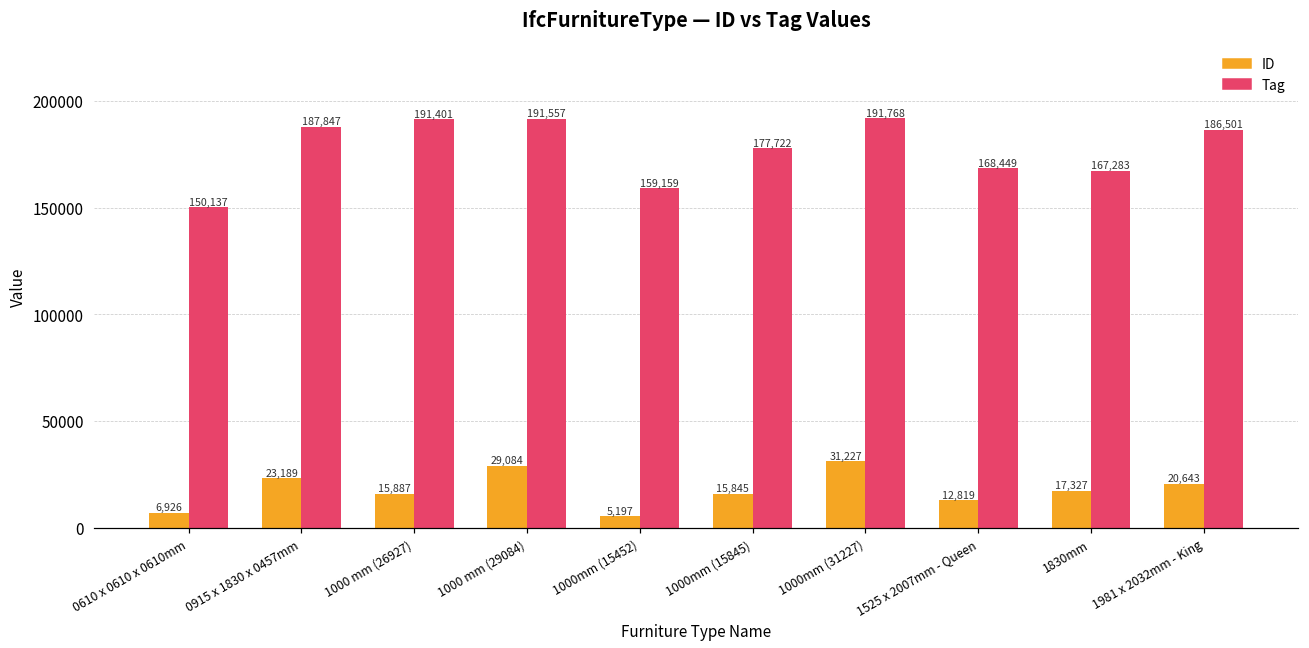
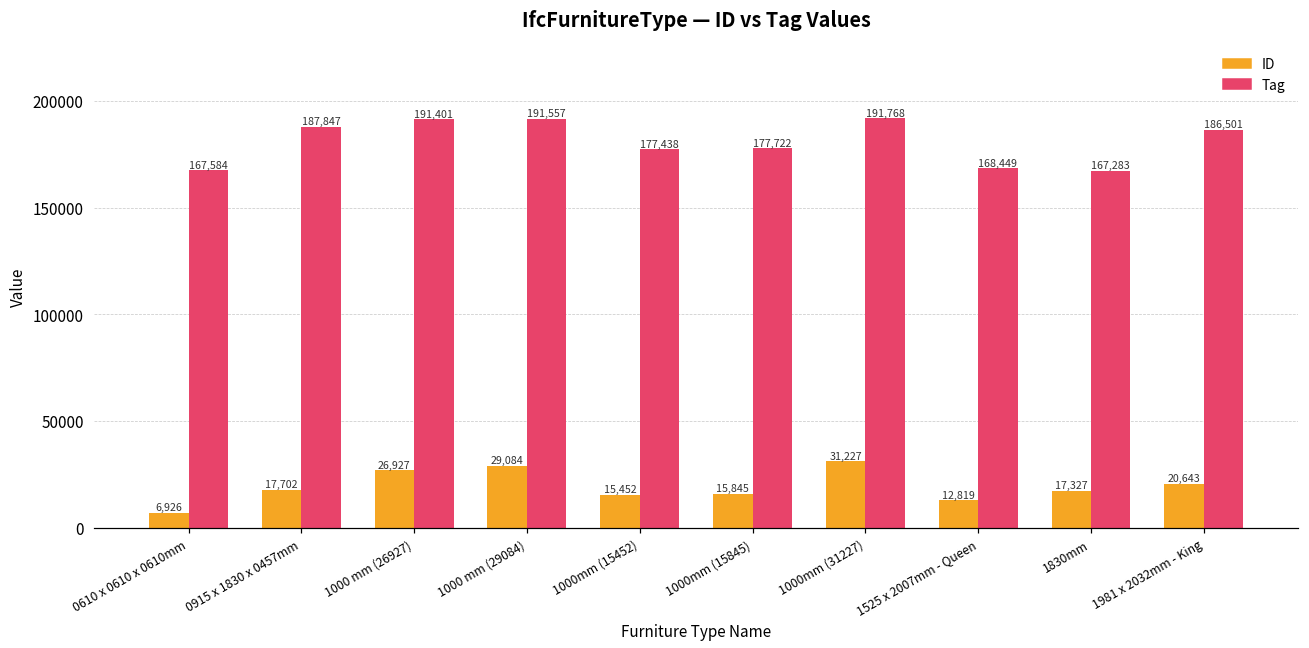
  {
    "ID": {
      "0610 x 0610 x 0610mm": "6,926",
-     "0915 x 1830 x 0457mm": "23,189",
-     "1000 mm (26927)": "15,887",
+     "0915 x 1830 x 0457mm": "17,702",
+     "1000 mm (26927)": "26,927",
      "1000 mm (29084)": "29,084",
-     "1000mm (15452)": "5,197",
+     "1000mm (15452)": "15,452",
      "1000mm (15845)": "15,845",
      "1000mm (31227)": "31,227",
      "1525 x 2007mm - Queen": "12,819",
      "1830mm": "17,327",
      "1981 x 2032mm - King": "20,643"
    },
    "Tag": {
-     "0610 x 0610 x 0610mm": "150,137",
+     "0610 x 0610 x 0610mm": "167,584",
      "0915 x 1830 x 0457mm": "187,847",
      "1000 mm (26927)": "191,401",
      "1000 mm (29084)": "191,557",
-     "1000mm (15452)": "159,159",
+     "1000mm (15452)": "177,438",
      "1000mm (15845)": "177,722",
      "1000mm (31227)": "191,768",
      "1525 x 2007mm - Queen": "168,449",
      "1830mm": "167,283",
      "1981 x 2032mm - King": "186,501"
    }
  }
